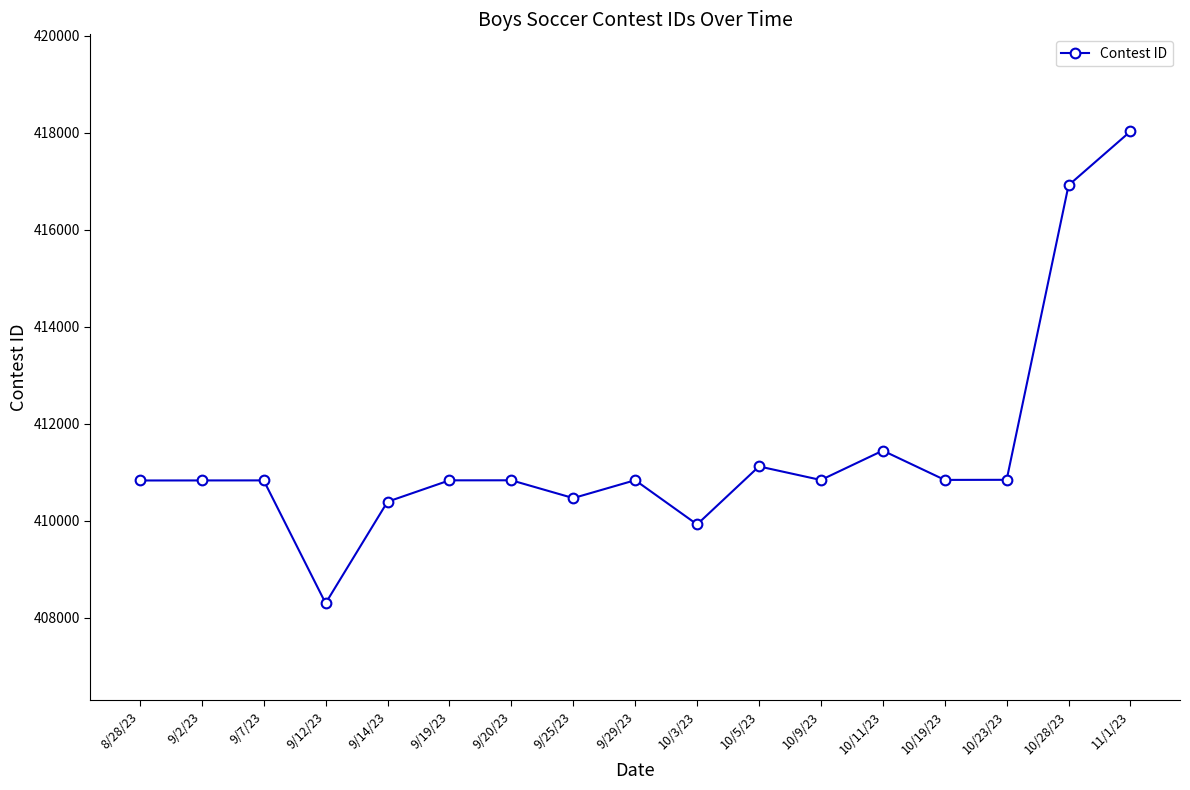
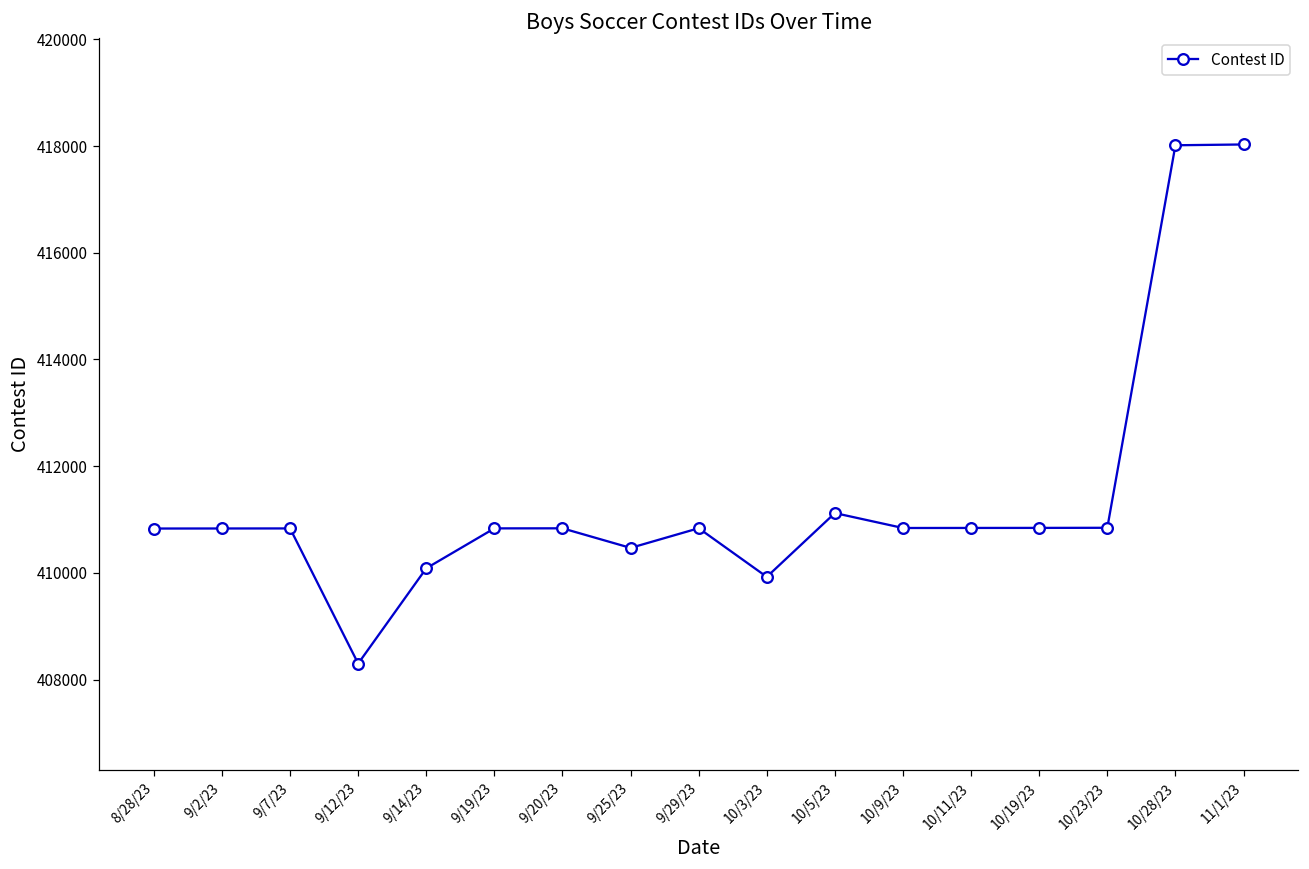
  {
    "8/28/23": 410800,
    "9/2/23": 410800,
    "9/7/23": 410800,
    "9/12/23": 408300,
-   "9/14/23": 410400,
+   "9/14/23": 410100,
    "9/19/23": 410800,
    "9/20/23": 410800,
    "9/25/23": 410500,
    "9/29/23": 410800,
    "10/3/23": 409900,
    "10/5/23": 411100,
    "10/9/23": 410800,
-   "10/11/23": 411400,
+   "10/11/23": 410800,
    "10/19/23": 410800,
    "10/23/23": 410800,
-   "10/28/23": 416900,
+   "10/28/23": 418000,
    "11/1/23": 418000
  }
